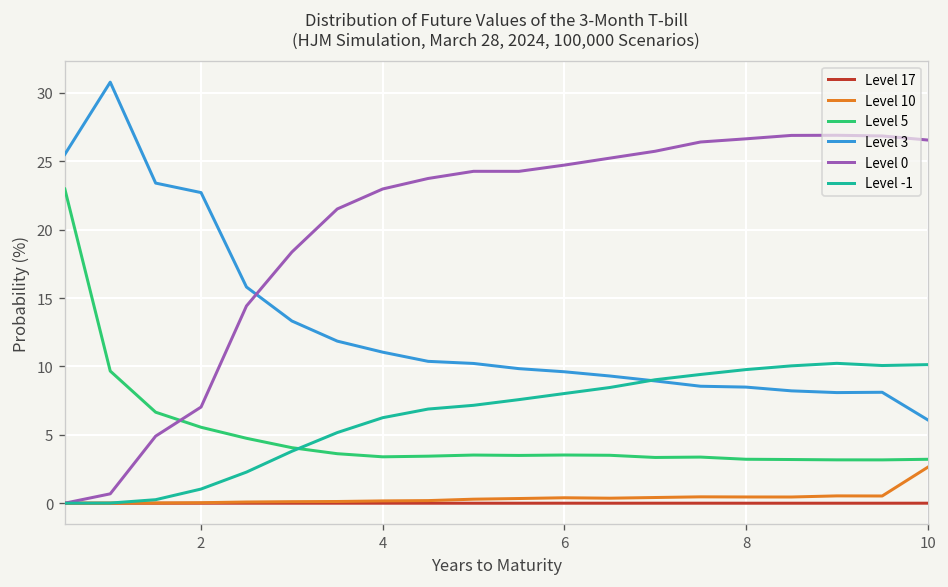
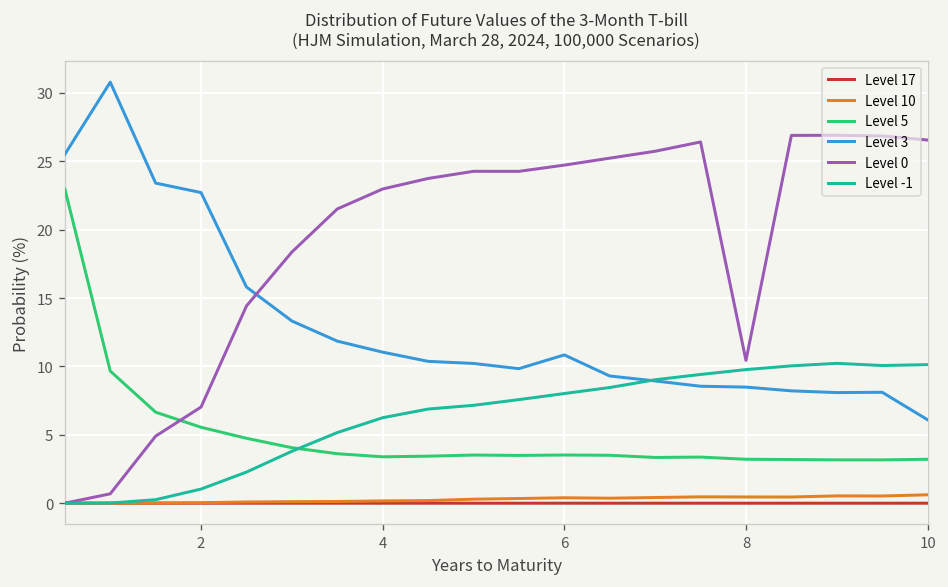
  {
    "Level 17": {
      "6": 0.0,
      "8": 0.0,
      "10": 0.0
    },
    "Level 10": {
      "6": 0.4,
      "8": 0.5,
-     "10": 2.6
+     "10": 0.6
    },
    "Level 3": {
      "2": 22.7,
      "4": 11.0,
-     "6": 9.6,
+     "6": 10.8,
      "8": 8.5,
      "10": 6.1
    },
    "Level 0": {
      "2": 7.0,
      "4": 23.0,
      "6": 24.7,
-     "8": 26.6,
+     "8": 10.4,
      "10": 26.6
    }
  }
